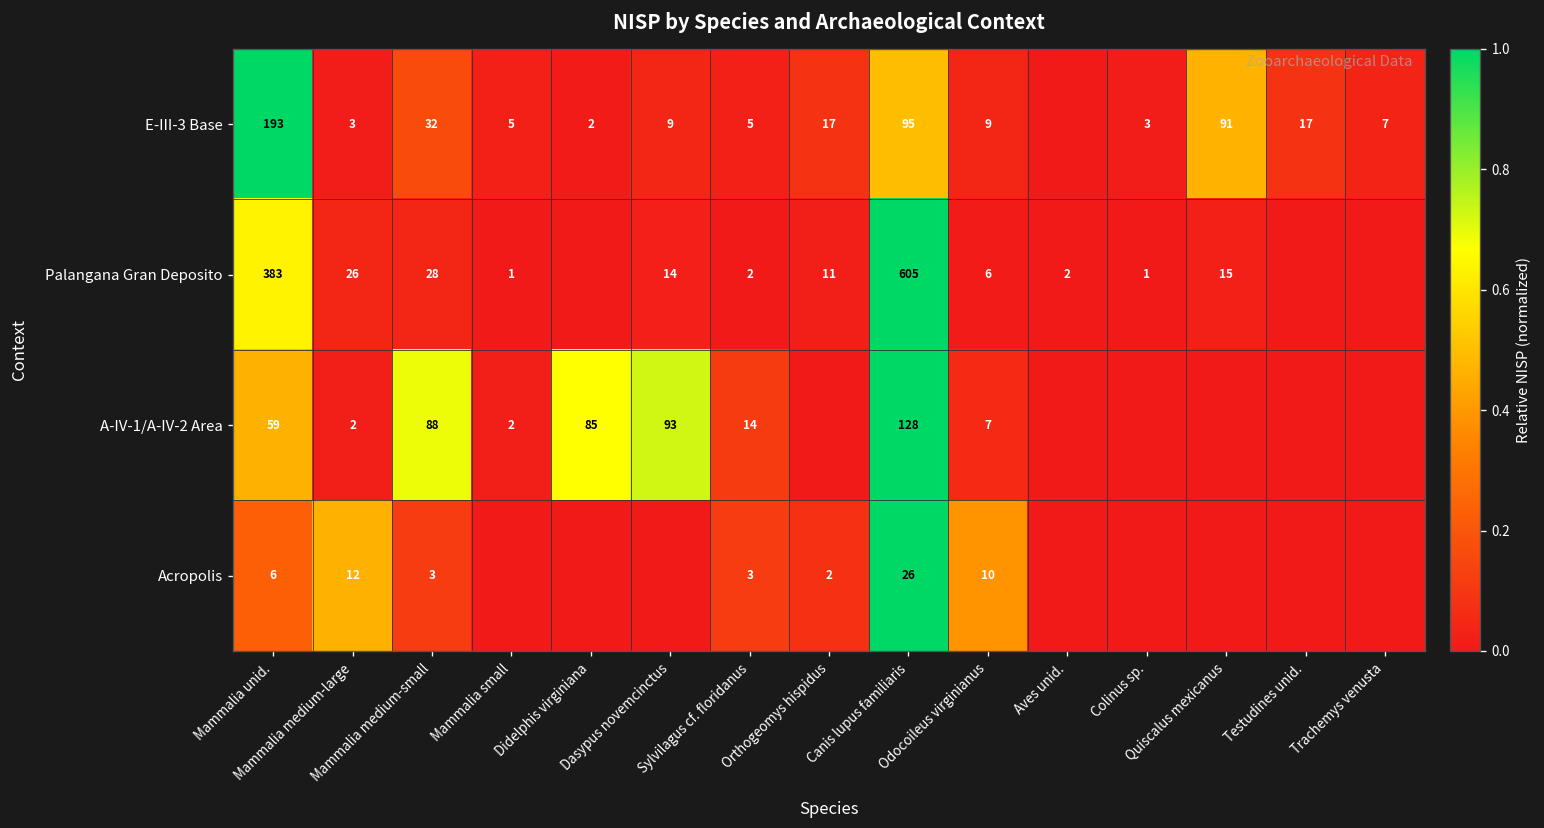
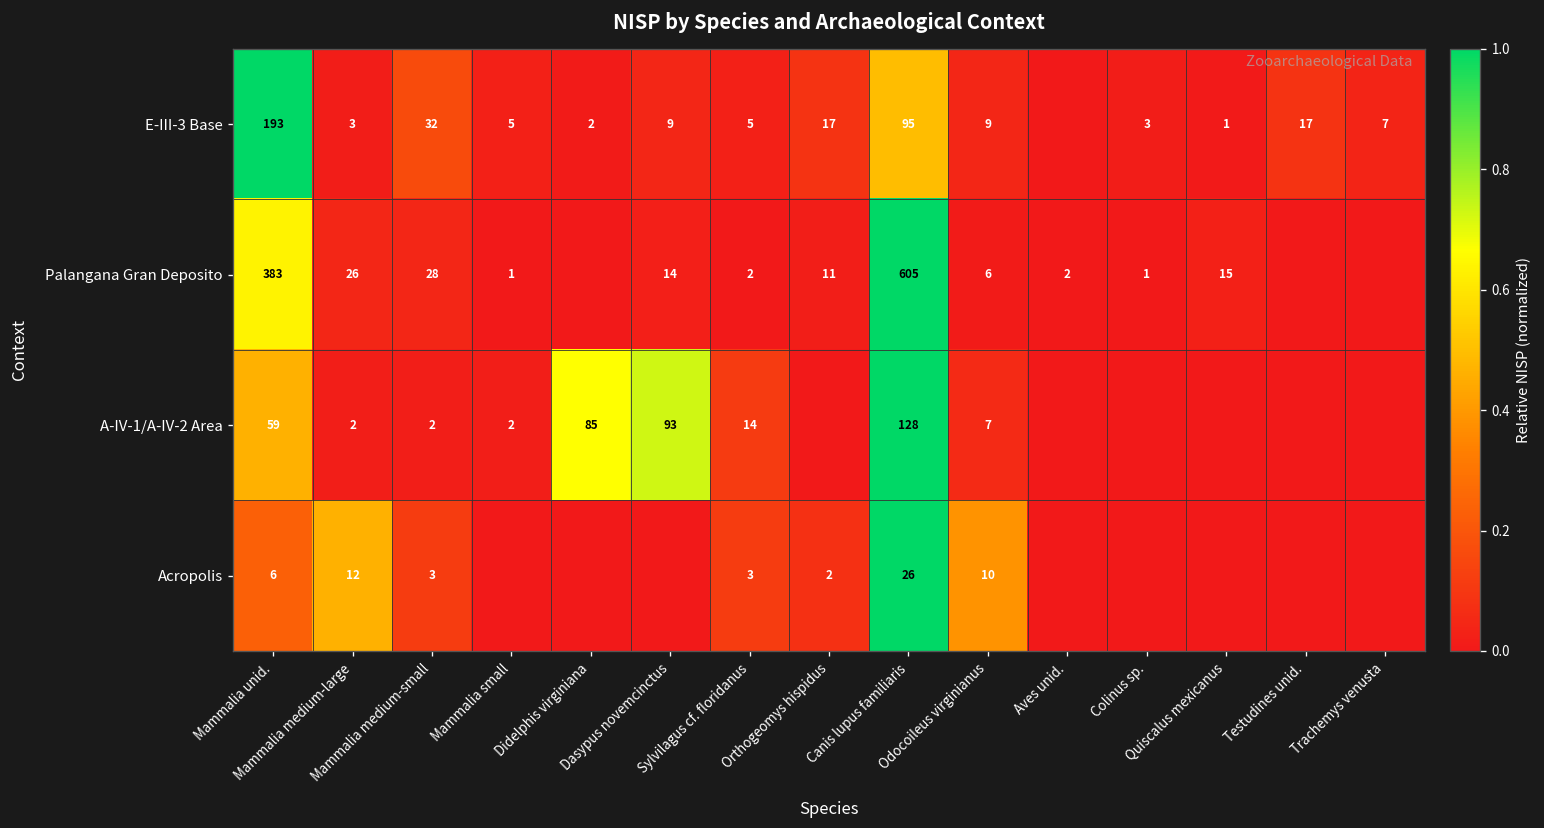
  {
    "E-III-3 Base": {
      "Mammalia unid.": 193,
      "Mammalia medium-large": 3,
      "Mammalia medium-small": 32,
      "Mammalia small": 5,
      "Didelphis virginiana": 2,
      "Dasypus novemcinctus": 9,
      "Sylvilagus cf. floridanus": 5,
      "Orthogeomys hispidus": 17,
      "Canis lupus familiaris": 95,
      "Odocoileus virginianus": 9,
      "Colinus sp.": 3,
-     "Quiscalus mexicanus": 91,
+     "Quiscalus mexicanus": 1,
      "Trachemys venusta": 7
    },
    "Palangana Gran Deposito": {
      "Mammalia unid.": 383,
      "Mammalia medium-large": 26,
      "Mammalia medium-small": 28,
      "Mammalia small": 1,
      "Dasypus novemcinctus": 14,
      "Sylvilagus cf. floridanus": 2,
      "Orthogeomys hispidus": 11,
      "Canis lupus familiaris": 605,
      "Odocoileus virginianus": 6,
      "Aves unid.": 2,
      "Colinus sp.": 1,
      "Quiscalus mexicanus": 15
    },
    "A-IV-1/A-IV-2 Area": {
      "Mammalia unid.": 59,
      "Mammalia medium-large": 2,
-     "Mammalia medium-small": 88,
+     "Mammalia medium-small": 2,
      "Mammalia small": 2,
      "Didelphis virginiana": 85,
      "Dasypus novemcinctus": 93,
      "Sylvilagus cf. floridanus": 14,
      "Canis lupus familiaris": 128,
      "Odocoileus virginianus": 7
    },
    "Acropolis": {
      "Mammalia unid.": 6,
      "Mammalia medium-large": 12,
      "Mammalia medium-small": 3,
      "Sylvilagus cf. floridanus": 3,
      "Orthogeomys hispidus": 2,
      "Canis lupus familiaris": 26,
      "Odocoileus virginianus": 10
    }
  }
